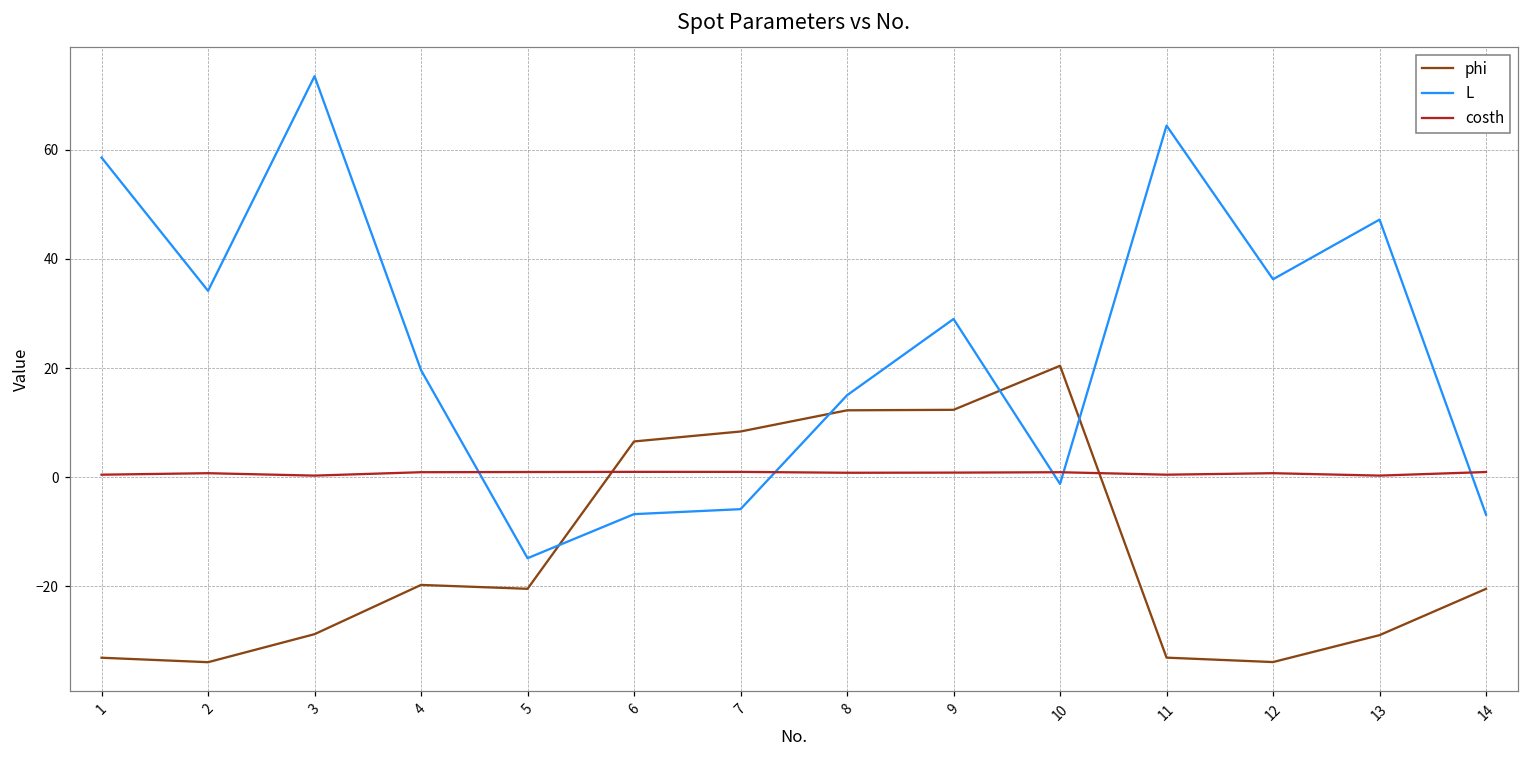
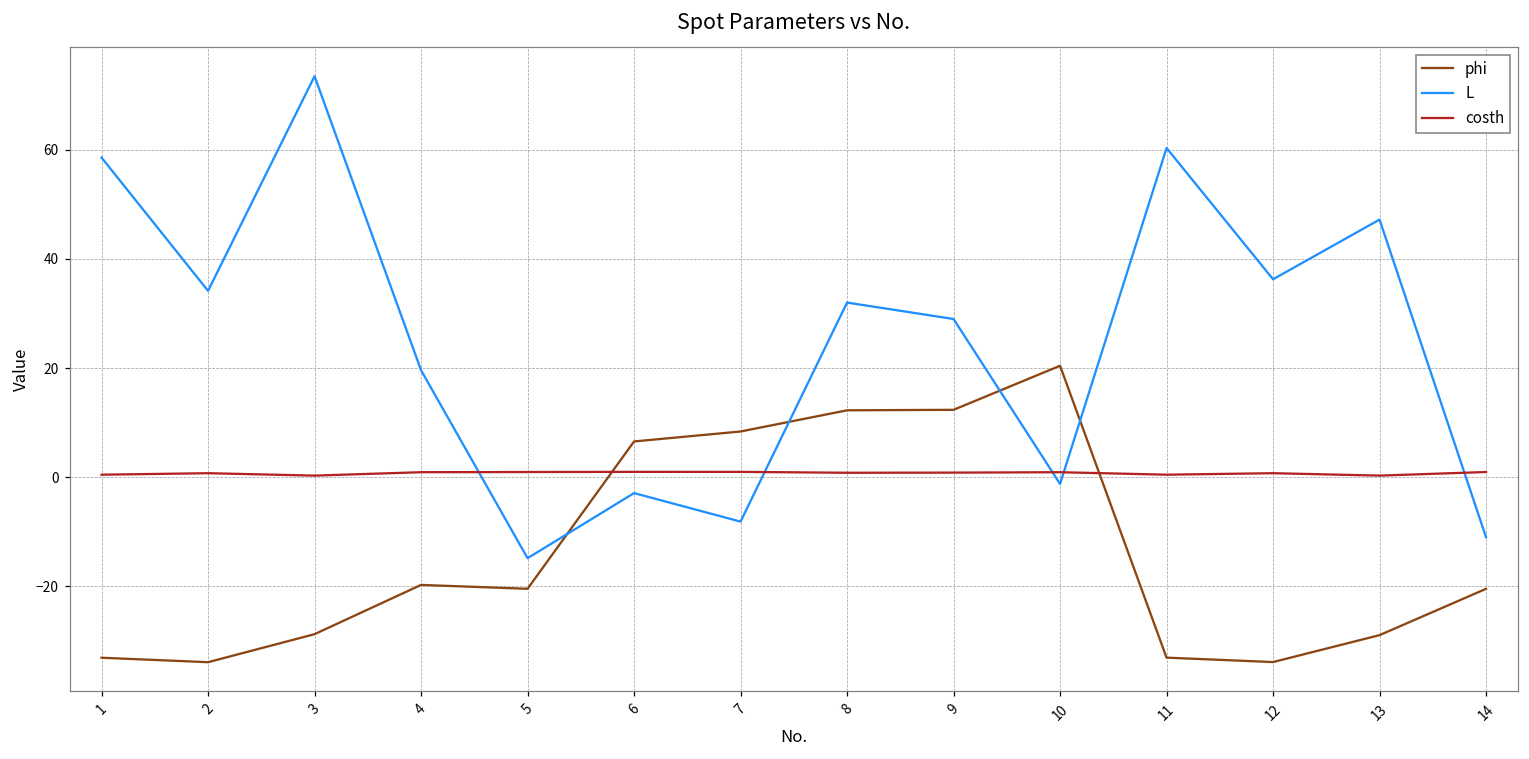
  {
    "L": {
      "1": 59,
      "2": 34,
      "3": 73,
      "4": 20,
      "5": -15,
-     "6": -7,
-     "7": -6,
-     "8": 15,
+     "6": -3,
+     "7": -8,
+     "8": 32,
      "9": 29,
      "10": -1,
-     "11": 64,
+     "11": 60,
      "12": 36,
      "13": 47,
-     "14": -7
+     "14": -11
    }
  }
